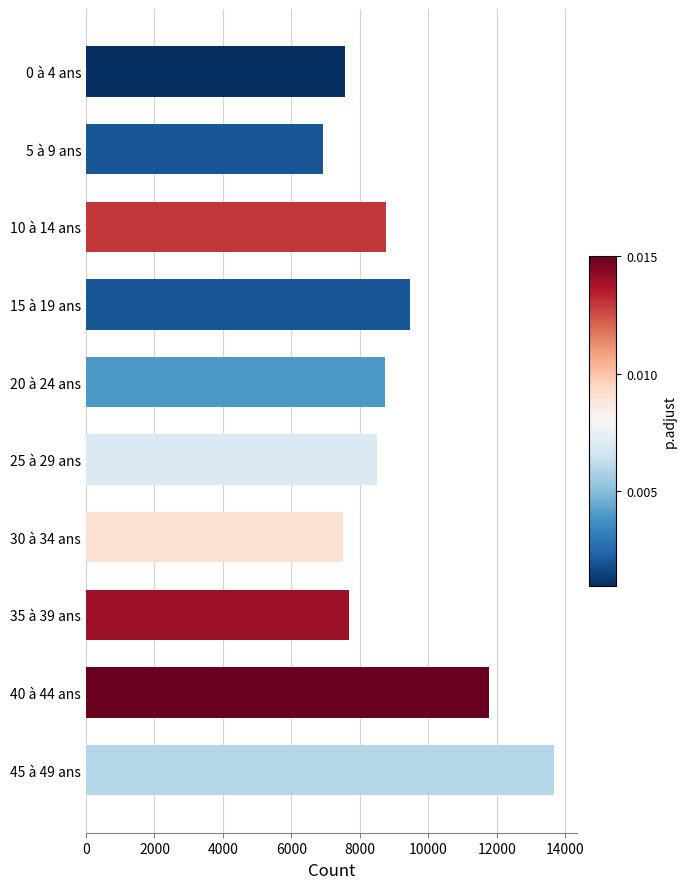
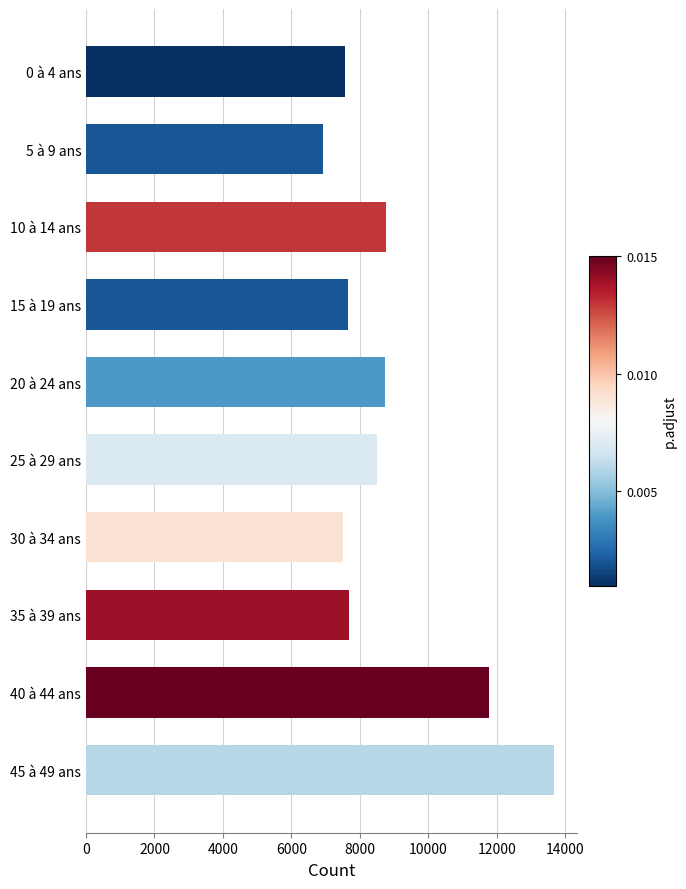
  {
    "0 à 4 ans": 7600,
    "5 à 9 ans": 6900,
    "10 à 14 ans": 8800,
-   "15 à 19 ans": 9500,
+   "15 à 19 ans": 7700,
    "20 à 24 ans": 8700,
    "25 à 29 ans": 8500,
    "30 à 34 ans": 7500,
    "35 à 39 ans": 7700,
    "40 à 44 ans": 11800,
    "45 à 49 ans": 13700
  }
